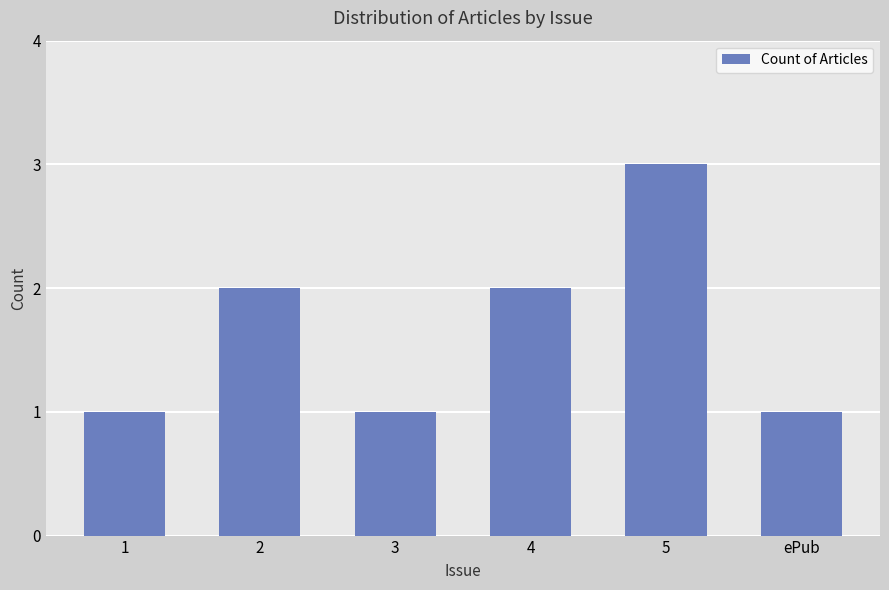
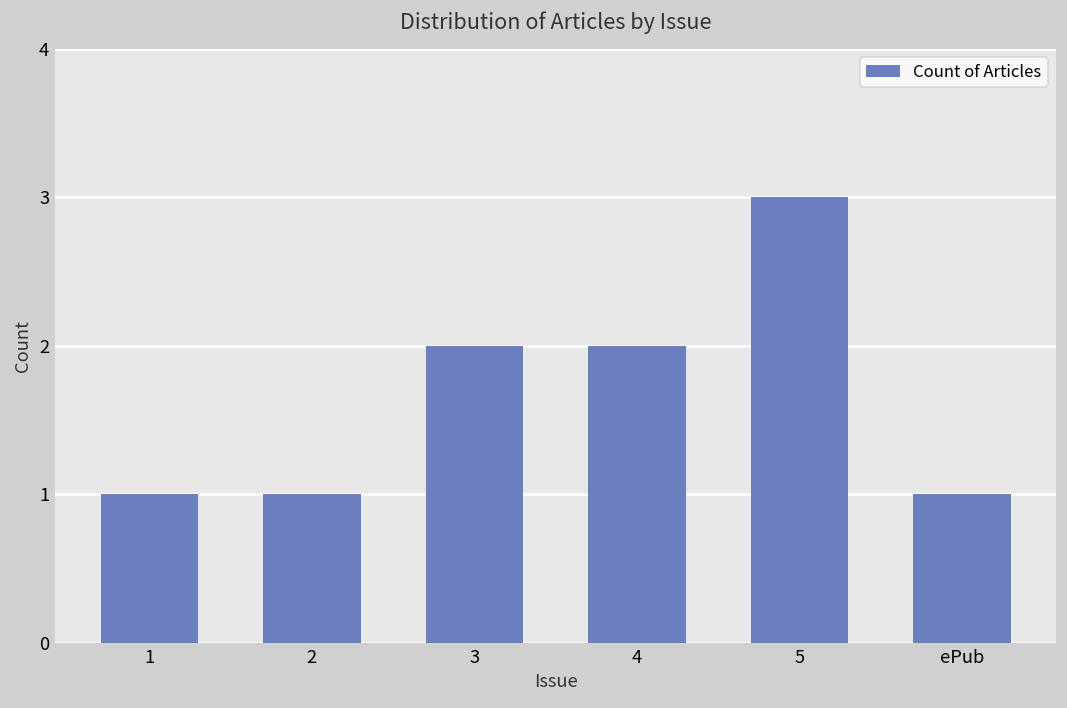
  {
    "1": 1,
-   "2": 2,
-   "3": 1,
+   "2": 1,
+   "3": 2,
    "4": 2,
    "5": 3,
    "ePub": 1
  }
